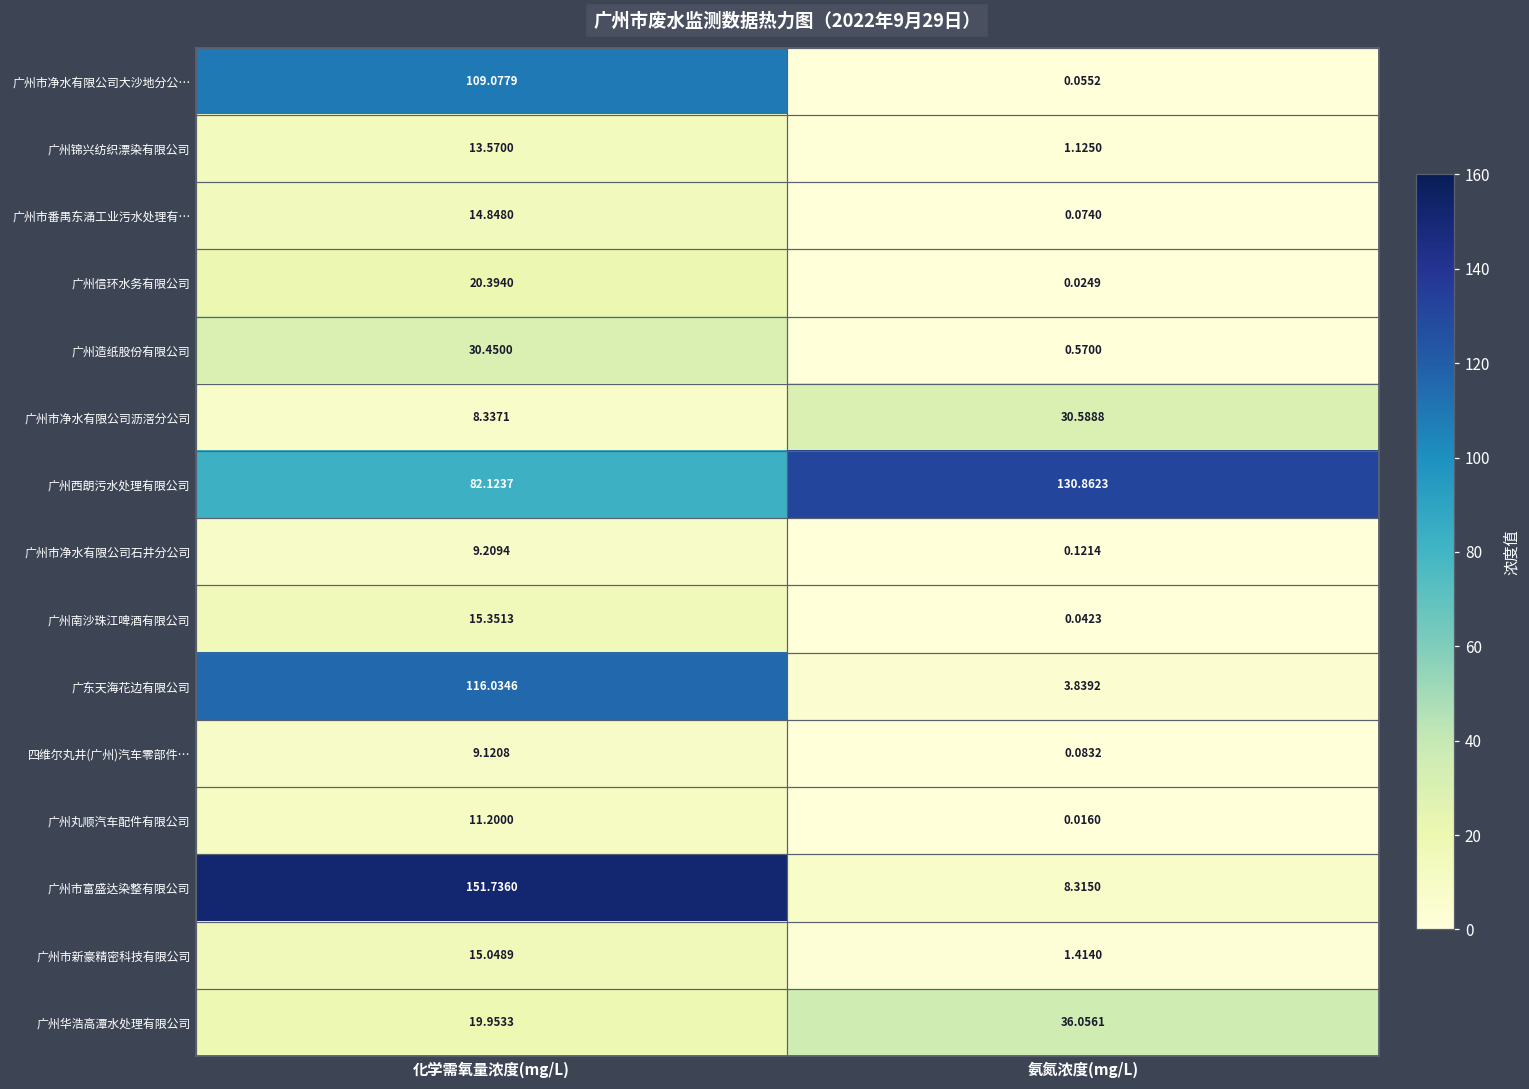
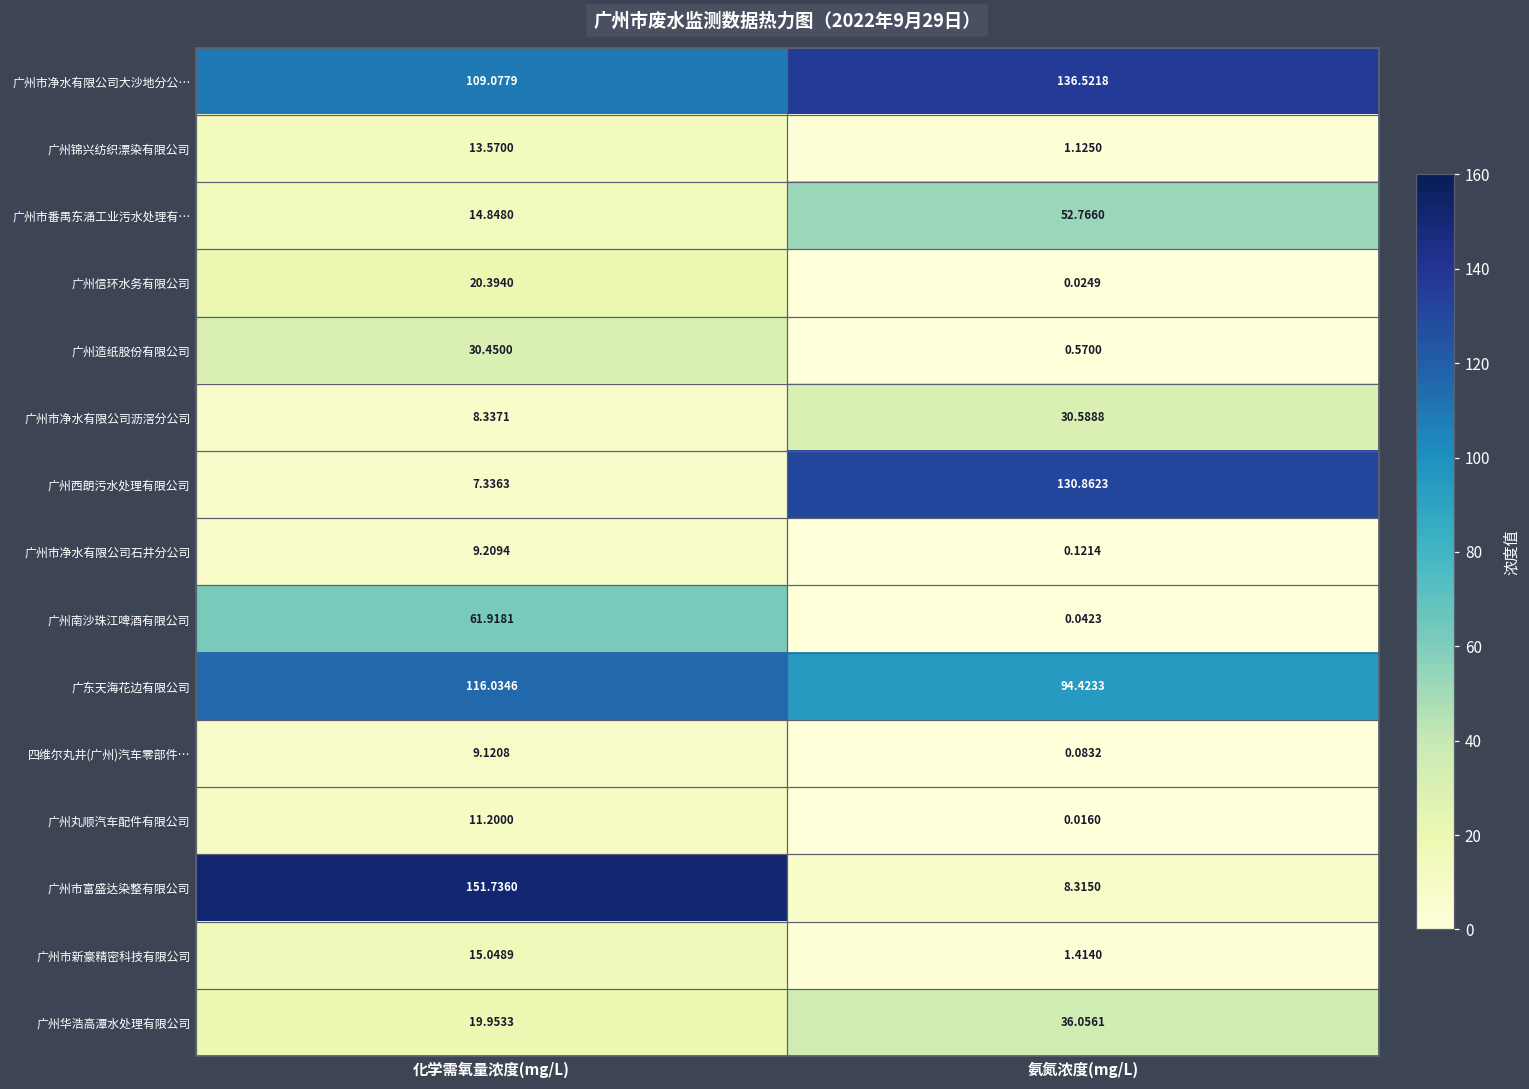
  {
    "广州市净水有限公司大沙地分公…": {
      "化学需氧量浓度(mg/L)": 109.0779,
-     "氨氮浓度(mg/L)": 0.0552
+     "氨氮浓度(mg/L)": 136.5218
    },
    "广州锦兴纺织漂染有限公司": {
      "化学需氧量浓度(mg/L)": 13.5700,
      "氨氮浓度(mg/L)": 1.1250
    },
    "广州市番禺东涌工业污水处理有…": {
      "化学需氧量浓度(mg/L)": 14.8480,
-     "氨氮浓度(mg/L)": 0.0740
+     "氨氮浓度(mg/L)": 52.7660
    },
    "广州信环水务有限公司": {
      "化学需氧量浓度(mg/L)": 20.3940,
      "氨氮浓度(mg/L)": 0.0249
    },
    "广州造纸股份有限公司": {
      "化学需氧量浓度(mg/L)": 30.4500,
      "氨氮浓度(mg/L)": 0.5700
    },
    "广州市净水有限公司沥滘分公司": {
      "化学需氧量浓度(mg/L)": 8.3371,
      "氨氮浓度(mg/L)": 30.5888
    },
    "广州西朗污水处理有限公司": {
-     "化学需氧量浓度(mg/L)": 82.1237,
+     "化学需氧量浓度(mg/L)": 7.3363,
      "氨氮浓度(mg/L)": 130.8623
    },
    "广州市净水有限公司石井分公司": {
      "化学需氧量浓度(mg/L)": 9.2094,
      "氨氮浓度(mg/L)": 0.1214
    },
    "广州南沙珠江啤酒有限公司": {
-     "化学需氧量浓度(mg/L)": 15.3513,
+     "化学需氧量浓度(mg/L)": 61.9181,
      "氨氮浓度(mg/L)": 0.0423
    },
    "广东天海花边有限公司": {
      "化学需氧量浓度(mg/L)": 116.0346,
-     "氨氮浓度(mg/L)": 3.8392
+     "氨氮浓度(mg/L)": 94.4233
    },
    "四维尔丸井(广州)汽车零部件…": {
      "化学需氧量浓度(mg/L)": 9.1208,
      "氨氮浓度(mg/L)": 0.0832
    },
    "广州丸顺汽车配件有限公司": {
      "化学需氧量浓度(mg/L)": 11.2000,
      "氨氮浓度(mg/L)": 0.0160
    },
    "广州市富盛达染整有限公司": {
      "化学需氧量浓度(mg/L)": 151.7360,
      "氨氮浓度(mg/L)": 8.3150
    },
    "广州市新豪精密科技有限公司": {
      "化学需氧量浓度(mg/L)": 15.0489,
      "氨氮浓度(mg/L)": 1.4140
    },
    "广州华浩高潭水处理有限公司": {
      "化学需氧量浓度(mg/L)": 19.9533,
      "氨氮浓度(mg/L)": 36.0561
    }
  }
